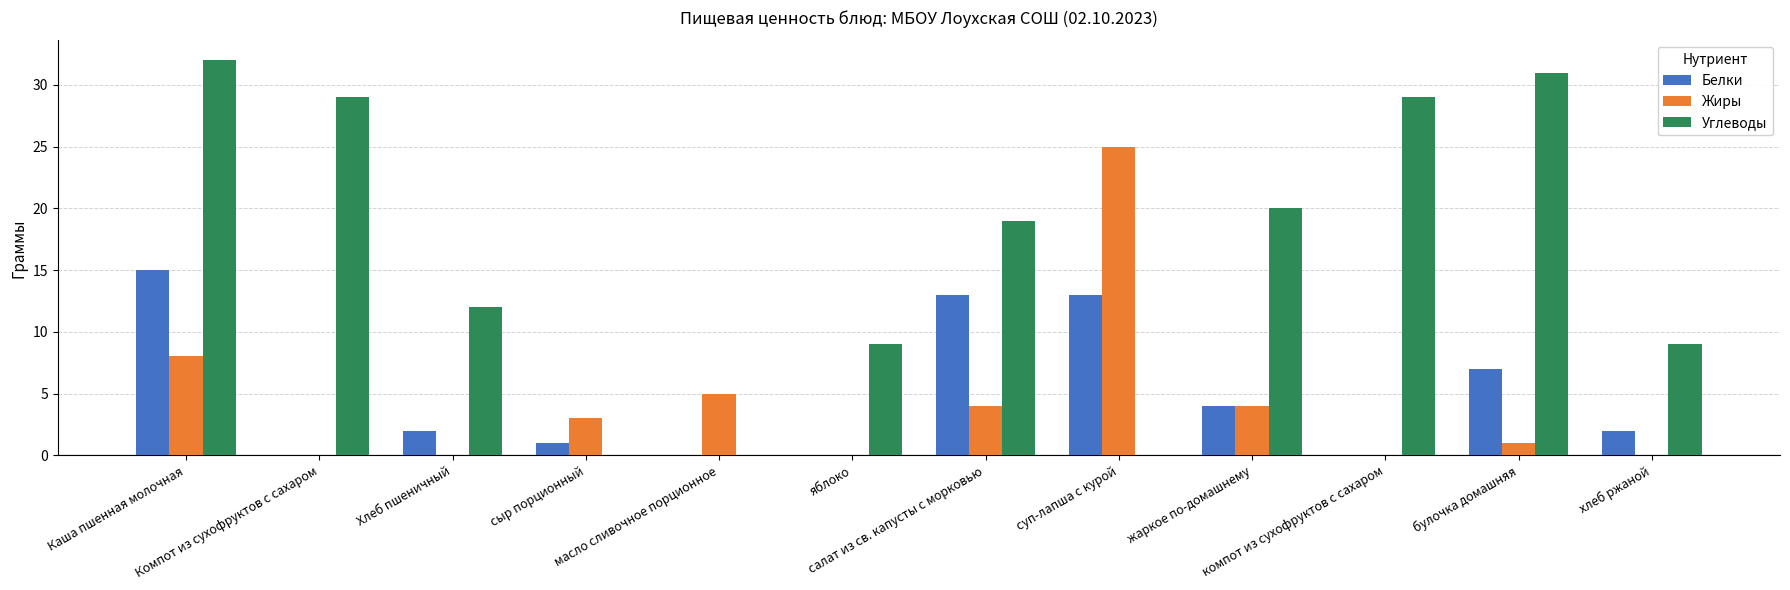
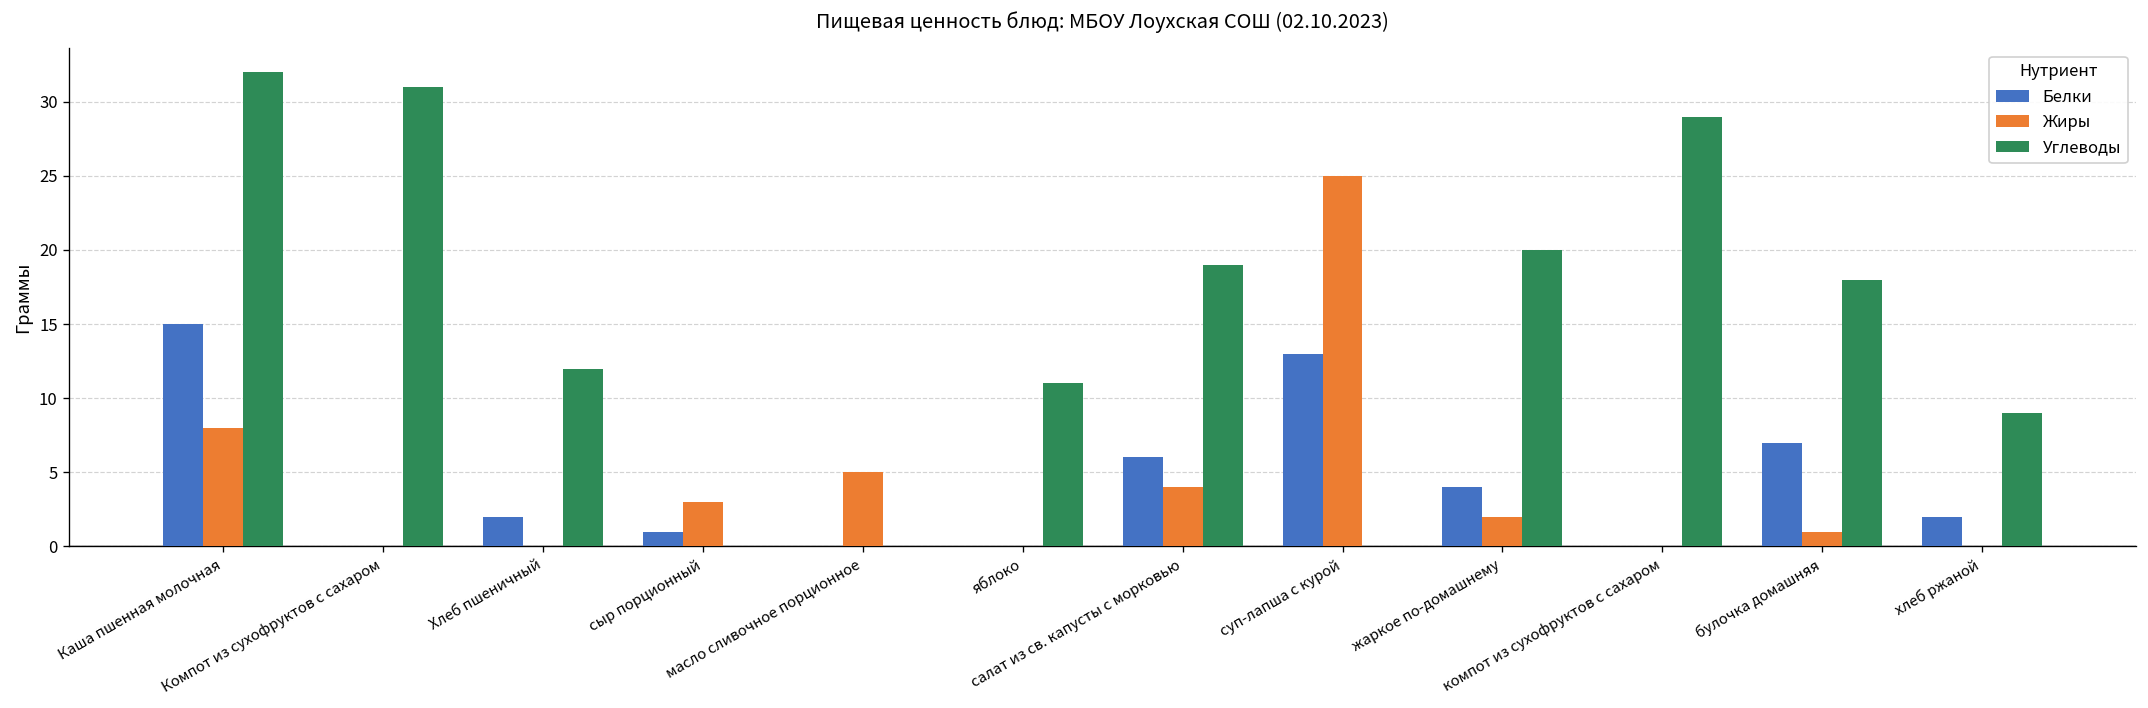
  {
    "Белки": {
      "Каша пшенная молочная": 15,
      "Компот из сухофруктов с сахаром": 0,
      "Хлеб пшеничный": 2,
      "сыр порционный": 1,
      "масло сливочное порционное": 0,
      "яблоко": 0,
-     "салат из св. капусты с морковью": 13,
+     "салат из св. капусты с морковью": 6,
      "суп-лапша с курой": 13,
      "жаркое по-домашнему": 4,
      "компот из сухофруктов с сахаром": 0,
      "булочка домашняя": 7,
      "хлеб ржаной": 2
    },
    "Жиры": {
      "Каша пшенная молочная": 8,
      "Компот из сухофруктов с сахаром": 0,
      "Хлеб пшеничный": 0,
      "сыр порционный": 3,
      "масло сливочное порционное": 5,
      "яблоко": 0,
      "салат из св. капусты с морковью": 4,
      "суп-лапша с курой": 25,
-     "жаркое по-домашнему": 4,
+     "жаркое по-домашнему": 2,
      "компот из сухофруктов с сахаром": 0,
      "булочка домашняя": 1,
      "хлеб ржаной": 0
    },
    "Углеводы": {
      "Каша пшенная молочная": 32,
-     "Компот из сухофруктов с сахаром": 29,
+     "Компот из сухофруктов с сахаром": 31,
      "Хлеб пшеничный": 12,
      "сыр порционный": 0,
      "масло сливочное порционное": 0,
-     "яблоко": 9,
+     "яблоко": 11,
      "салат из св. капусты с морковью": 19,
      "суп-лапша с курой": 0,
      "жаркое по-домашнему": 20,
      "компот из сухофруктов с сахаром": 29,
-     "булочка домашняя": 31,
+     "булочка домашняя": 18,
      "хлеб ржаной": 9
    }
  }
